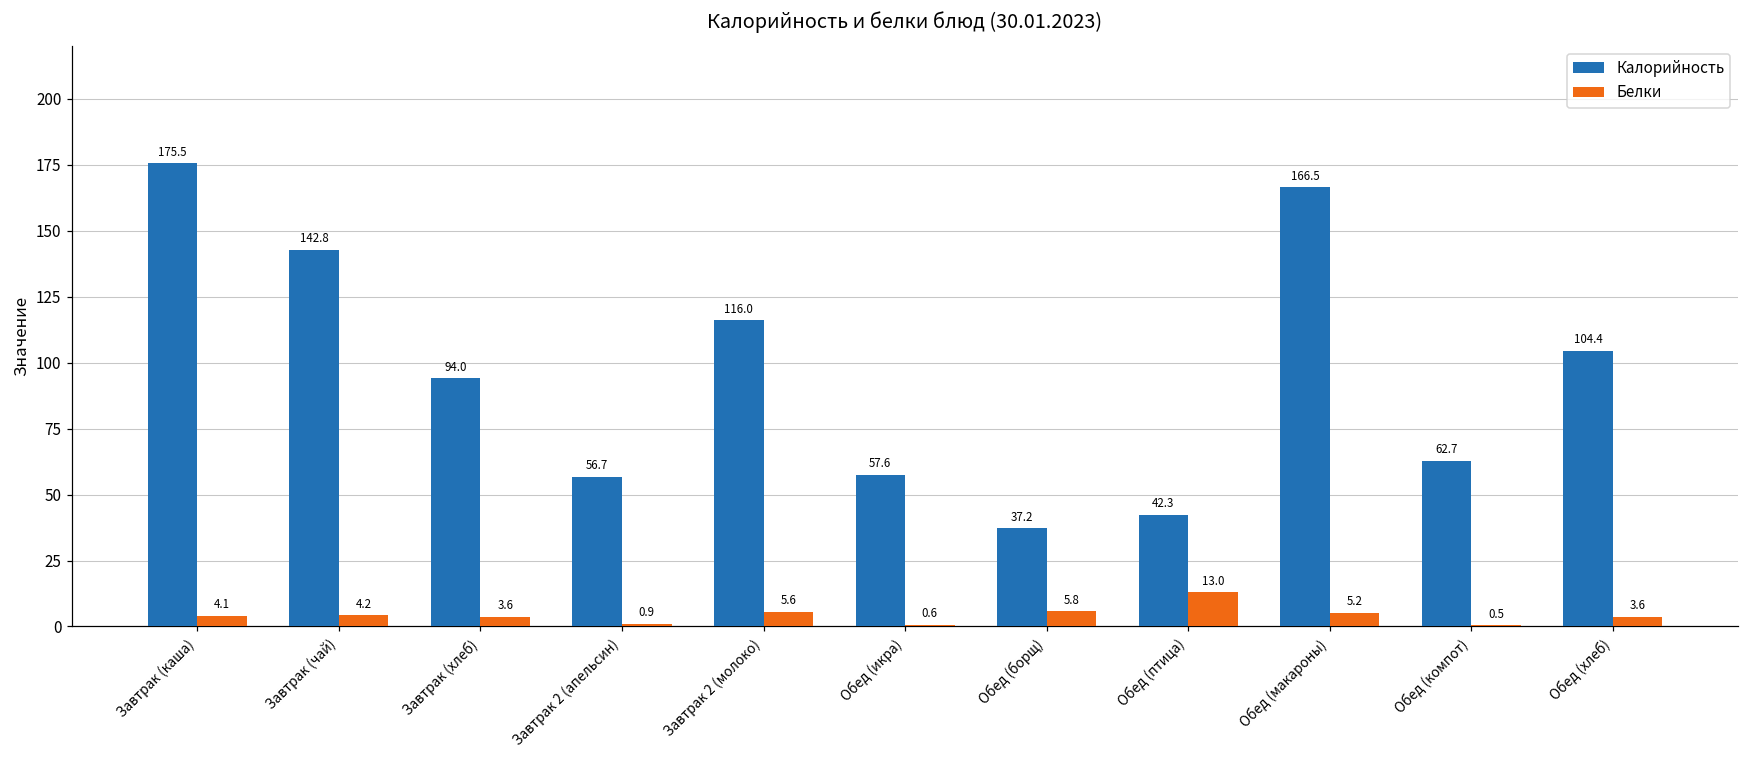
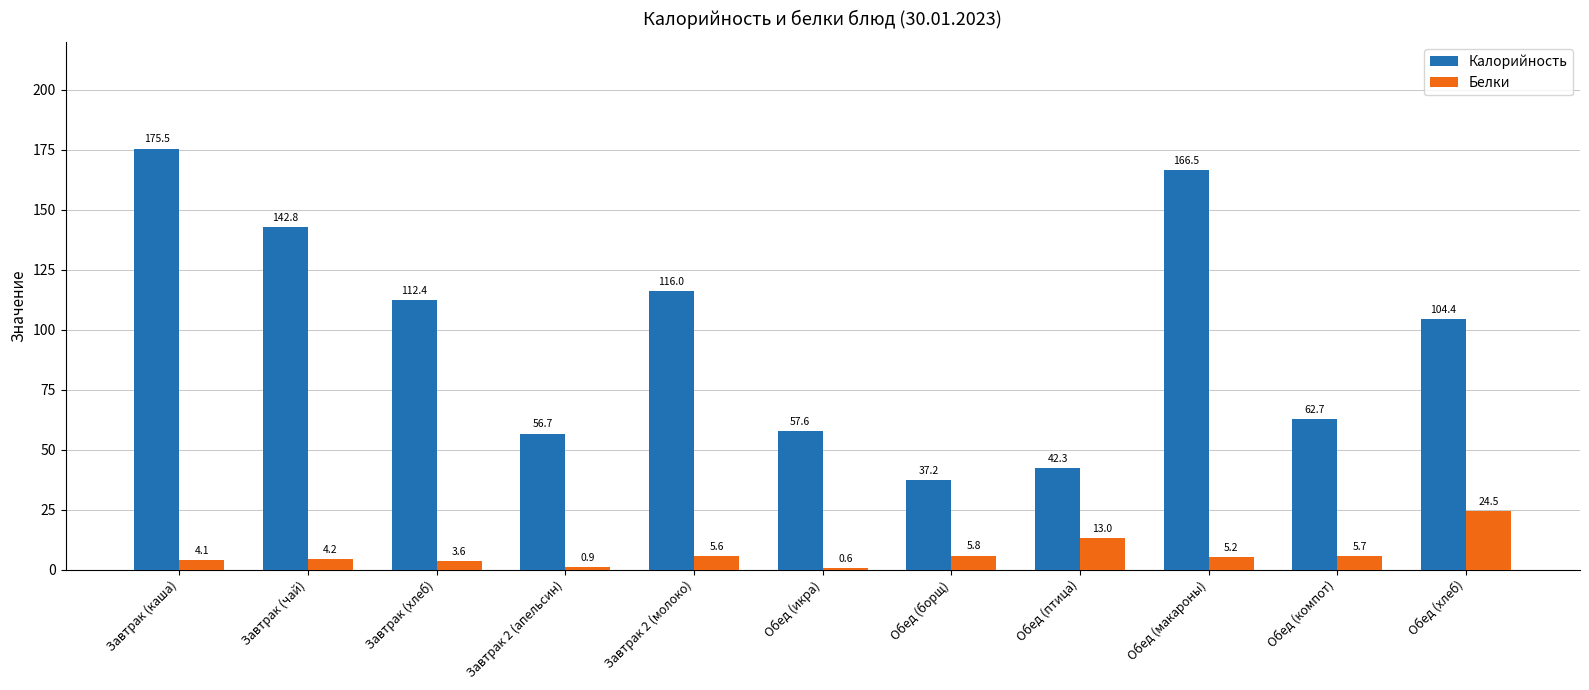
  {
    "Калорийность": {
      "Завтрак (каша)": 175.5,
      "Завтрак (чай)": 142.8,
-     "Завтрак (хлеб)": 94.0,
+     "Завтрак (хлеб)": 112.4,
      "Завтрак 2 (апельсин)": 56.7,
      "Завтрак 2 (молоко)": 116.0,
      "Обед (икра)": 57.6,
      "Обед (борщ)": 37.2,
      "Обед (птица)": 42.3,
      "Обед (макароны)": 166.5,
      "Обед (компот)": 62.7,
      "Обед (хлеб)": 104.4
    },
    "Белки": {
      "Завтрак (каша)": 4.1,
      "Завтрак (чай)": 4.2,
      "Завтрак (хлеб)": 3.6,
      "Завтрак 2 (апельсин)": 0.9,
      "Завтрак 2 (молоко)": 5.6,
      "Обед (икра)": 0.6,
      "Обед (борщ)": 5.8,
      "Обед (птица)": 13.0,
      "Обед (макароны)": 5.2,
-     "Обед (компот)": 0.5,
-     "Обед (хлеб)": 3.6
+     "Обед (компот)": 5.7,
+     "Обед (хлеб)": 24.5
    }
  }
